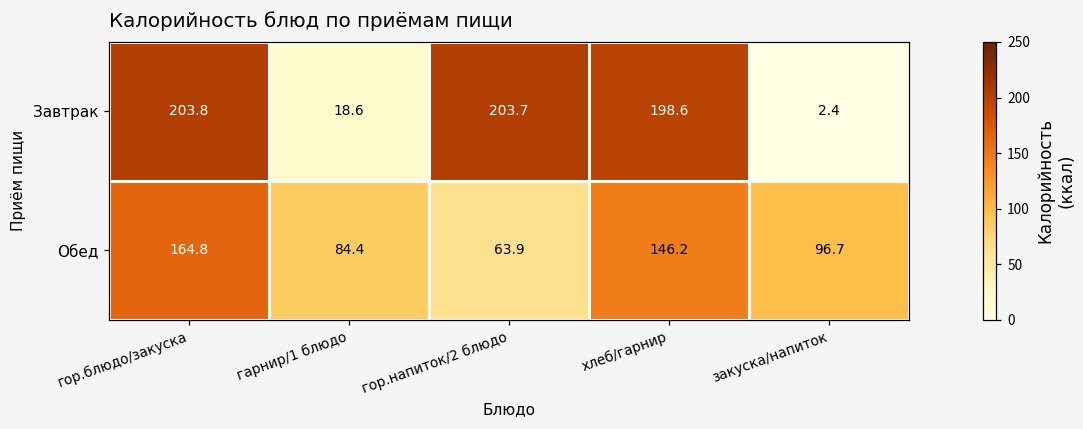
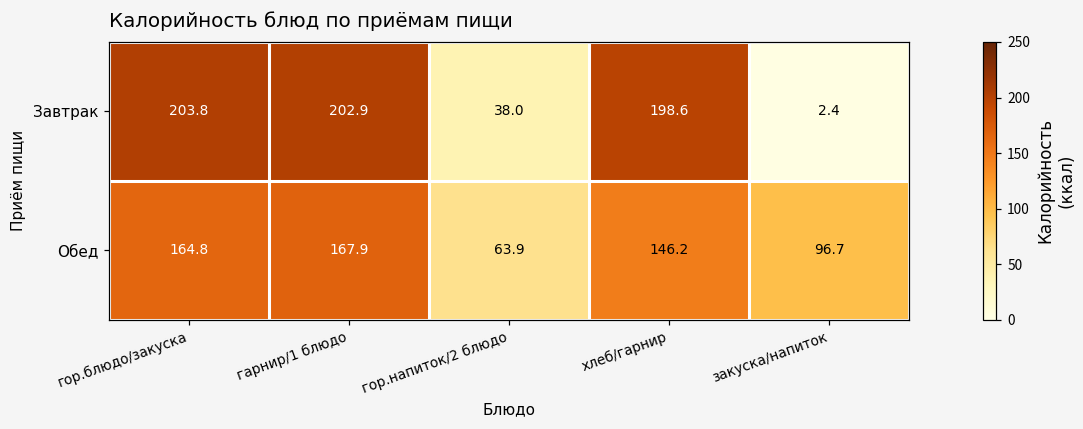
  {
    "Завтрак": {
      "гор.блюдо/закуска": 203.8,
-     "гарнир/1 блюдо": 18.6,
-     "гор.напиток/2 блюдо": 203.7,
+     "гарнир/1 блюдо": 202.9,
+     "гор.напиток/2 блюдо": 38.0,
      "хлеб/гарнир": 198.6,
      "закуска/напиток": 2.4
    },
    "Обед": {
      "гор.блюдо/закуска": 164.8,
-     "гарнир/1 блюдо": 84.4,
+     "гарнир/1 блюдо": 167.9,
      "гор.напиток/2 блюдо": 63.9,
      "хлеб/гарнир": 146.2,
      "закуска/напиток": 96.7
    }
  }
